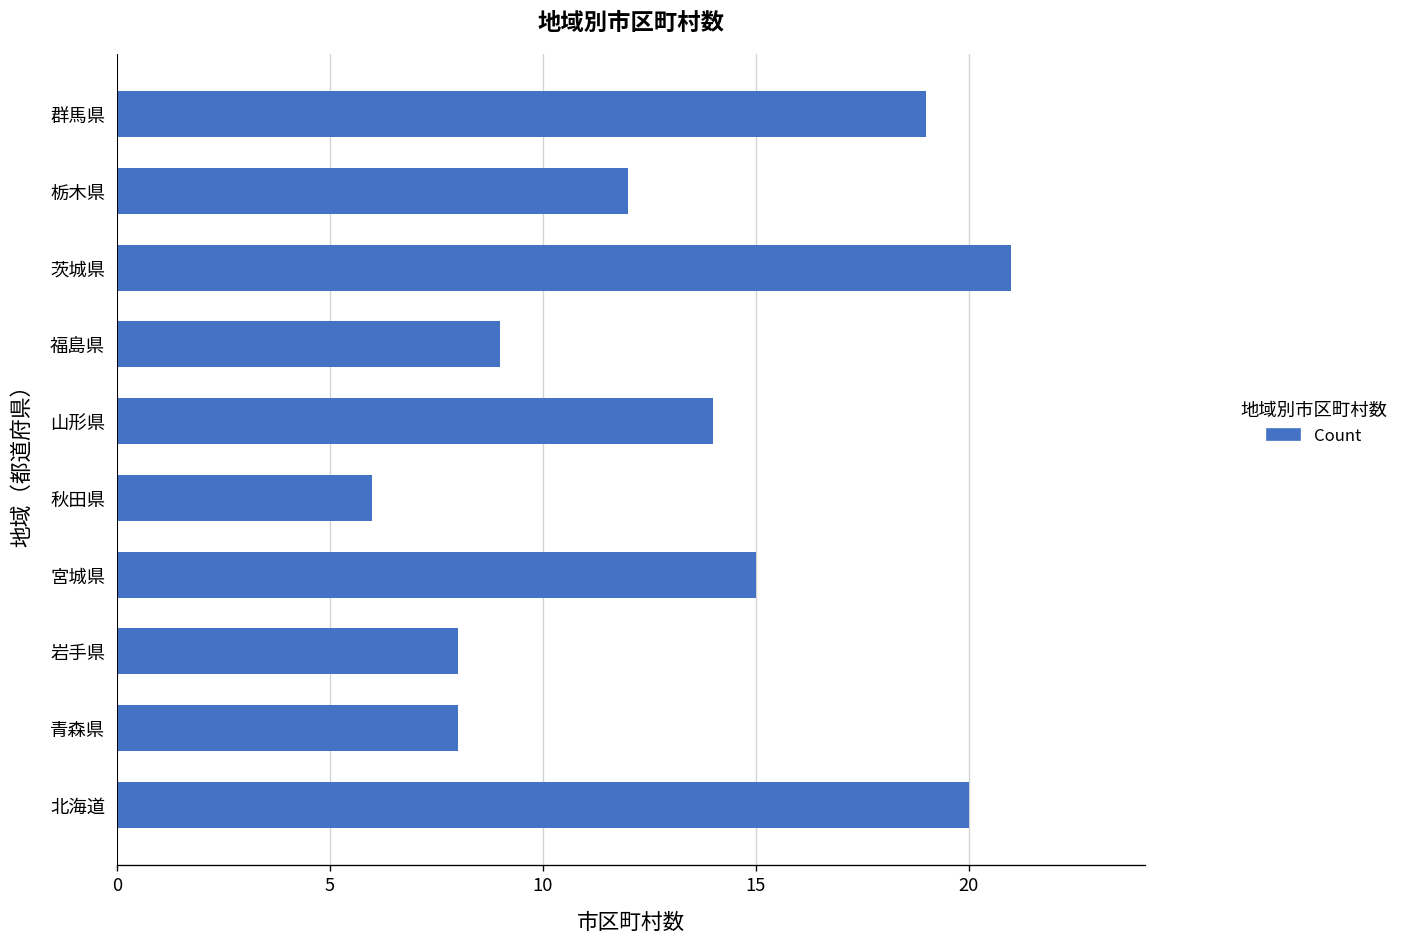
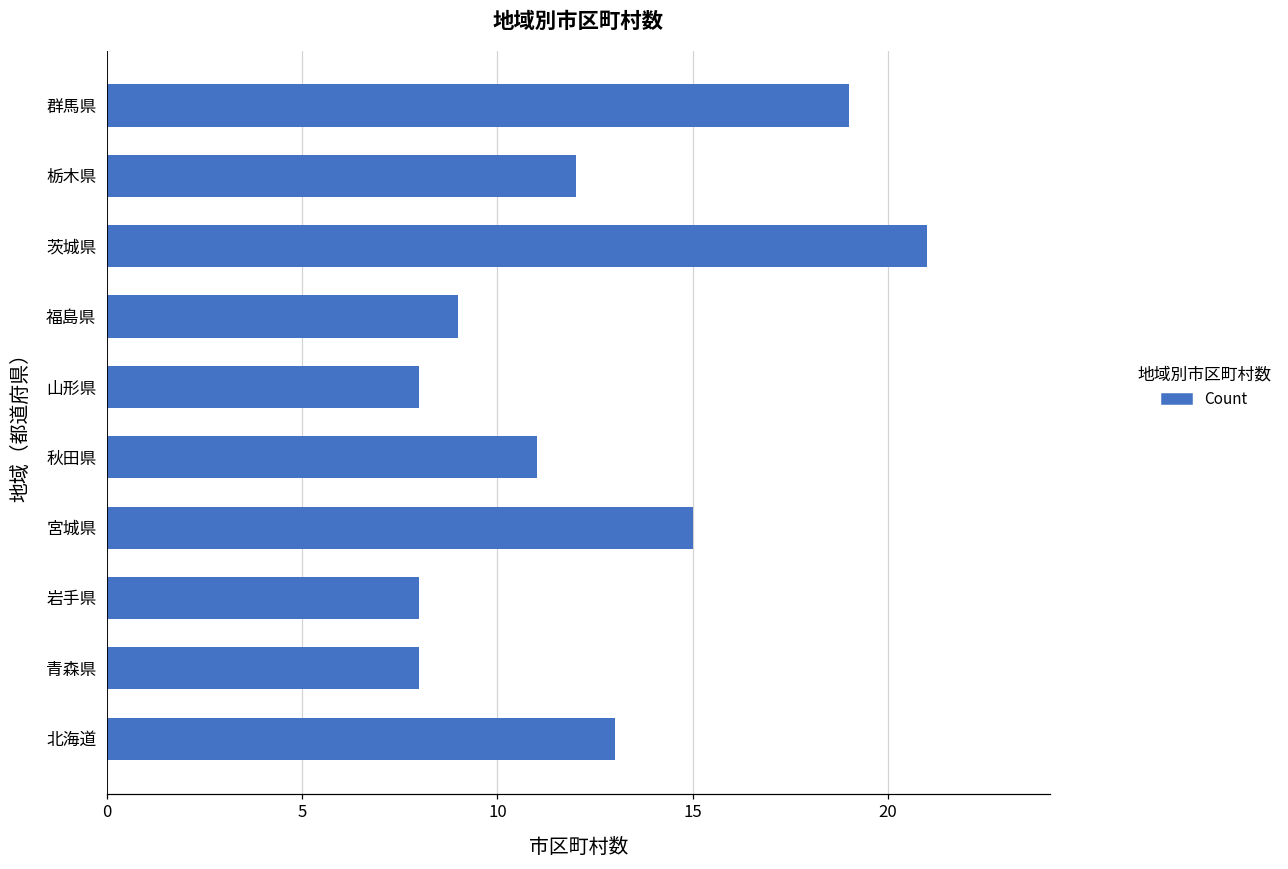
  {
    "群馬県": 19,
    "栃木県": 12,
    "茨城県": 21,
    "福島県": 9,
-   "山形県": 14,
-   "秋田県": 6,
+   "山形県": 8,
+   "秋田県": 11,
    "宮城県": 15,
    "岩手県": 8,
    "青森県": 8,
-   "北海道": 20
+   "北海道": 13
  }
